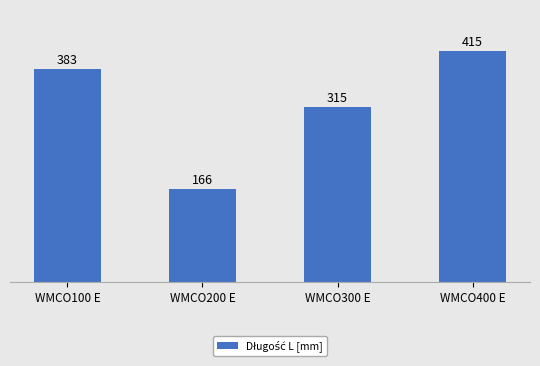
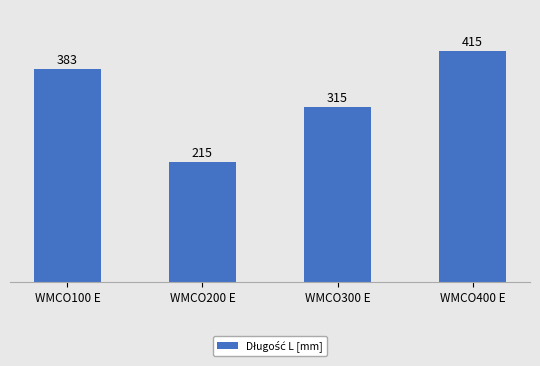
  {
    "WMCO100 E": 383,
-   "WMCO200 E": 166,
+   "WMCO200 E": 215,
    "WMCO300 E": 315,
    "WMCO400 E": 415
  }
